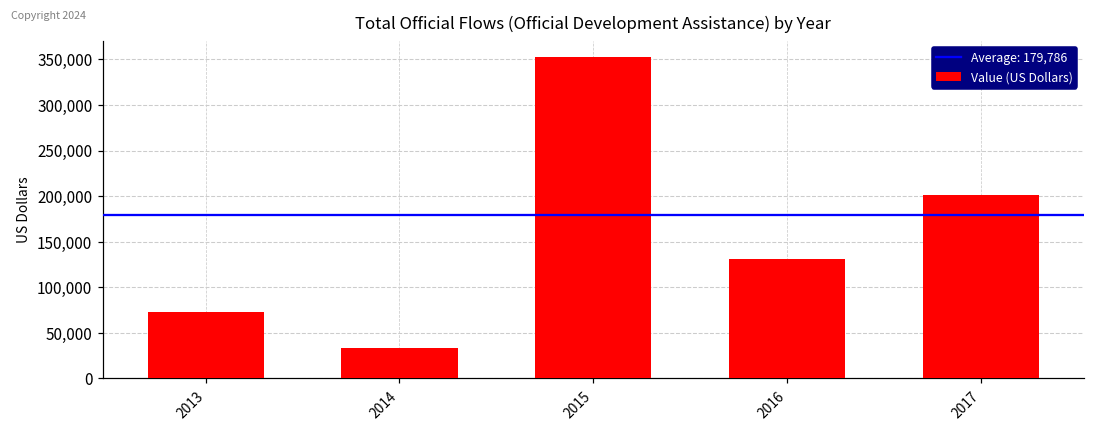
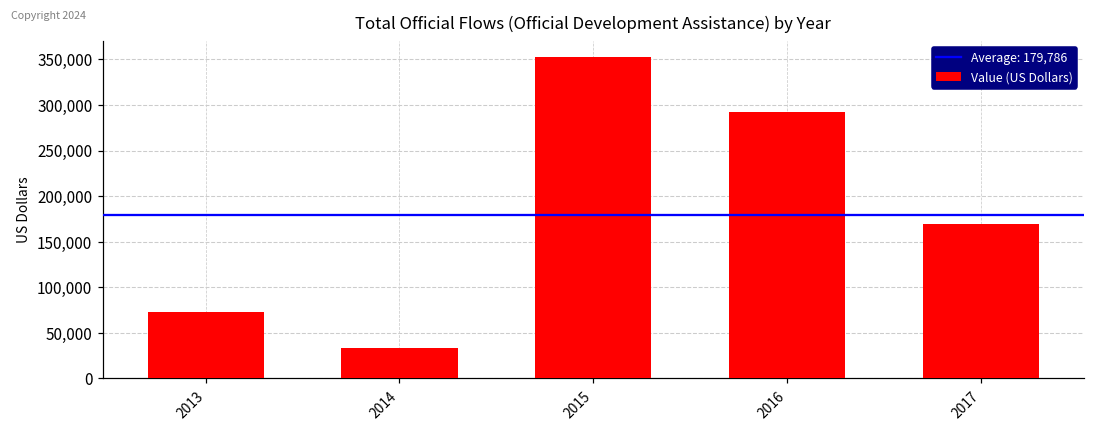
  {
    "2013": "70,000",
    "2014": "30,000",
    "2015": "350,000",
-   "2016": "130,000",
-   "2017": "200,000"
+   "2016": "290,000",
+   "2017": "170,000"
  }
